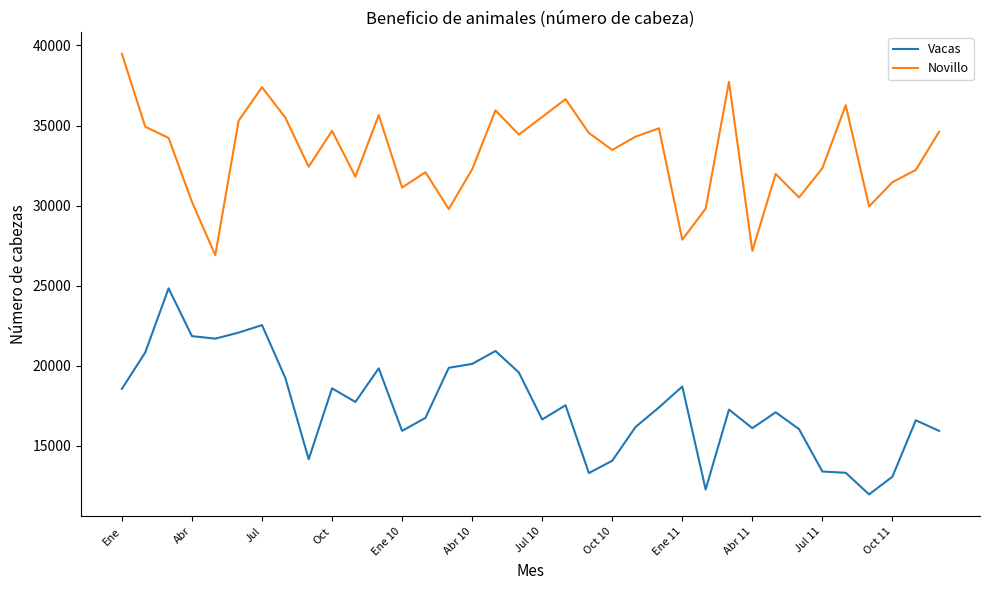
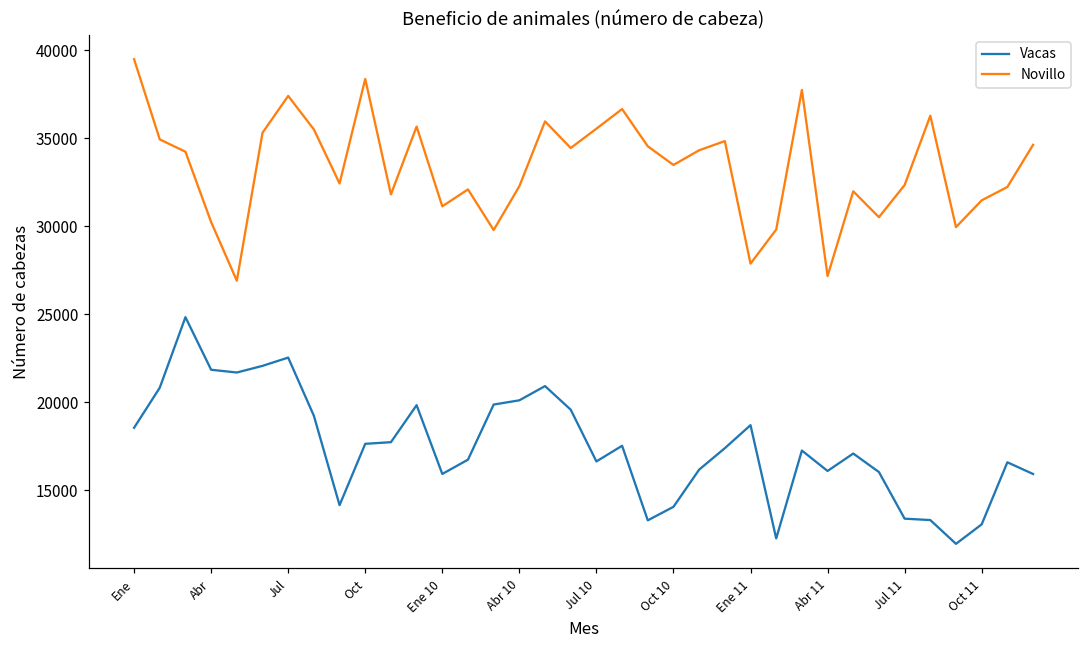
  {
    "Vacas": {
      "Ene": 18600,
      "Abr": 21800,
      "Jul": 22500,
-     "Oct": 18600,
+     "Oct": 17600,
      "Ene 10": 15900,
      "Abr 10": 20100,
      "Jul 10": 16600,
      "Oct 10": 14100,
      "Ene 11": 18700,
      "Abr 11": 16100,
      "Jul 11": 13400,
      "Oct 11": 13100
    },
    "Novillo": {
      "Ene": 39500,
      "Abr": 30200,
      "Jul": 37400,
-     "Oct": 34700,
+     "Oct": 38400,
      "Ene 10": 31100,
      "Abr 10": 32300,
      "Jul 10": 35500,
      "Oct 10": 33500,
      "Ene 11": 27900,
      "Abr 11": 27200,
      "Jul 11": 32300,
      "Oct 11": 31500
    }
  }
